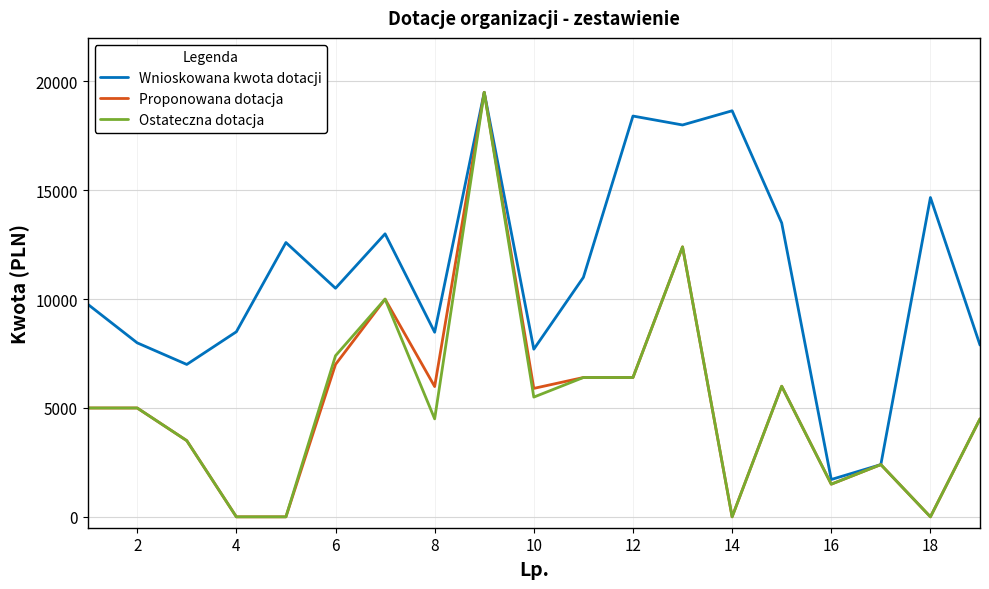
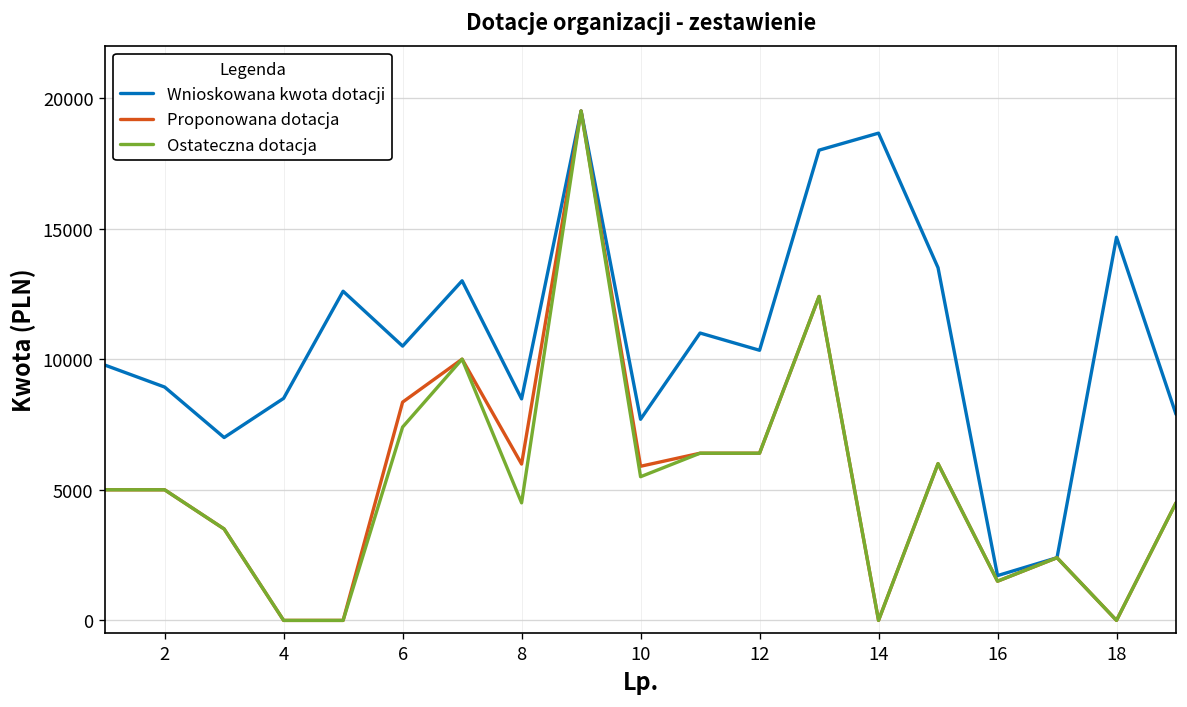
  {
    "Wnioskowana kwota dotacji": {
-     "2": 8000,
+     "2": 8900,
      "4": 8500,
      "6": 10500,
      "8": 8500,
      "10": 7700,
-     "12": 18400,
+     "12": 10300,
      "14": 18700,
      "16": 1700,
      "18": 14700
    },
    "Proponowana dotacja": {
-     "6": 7000,
+     "6": 8400,
      "8": 6000,
      "10": 5900
    },
    "Ostateczna dotacja": {
      "6": 7400,
      "8": 4500,
      "10": 5500
    }
  }
